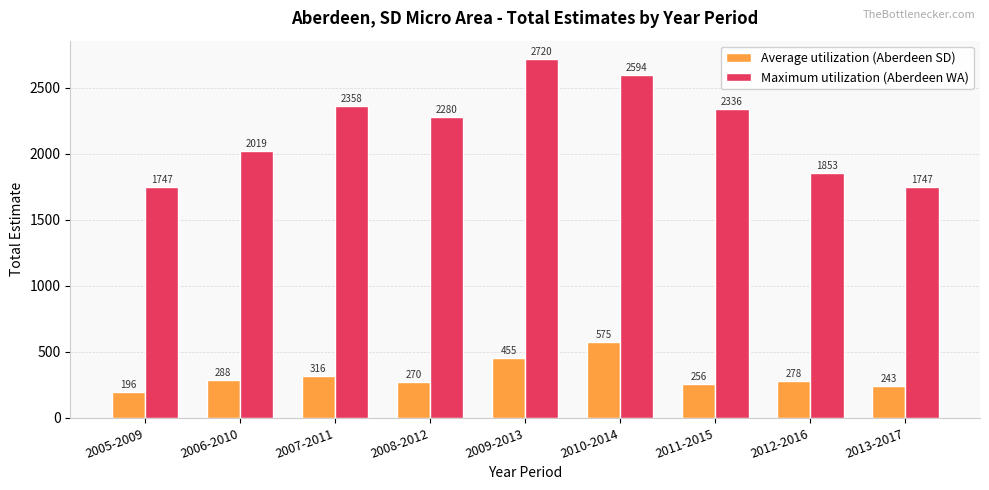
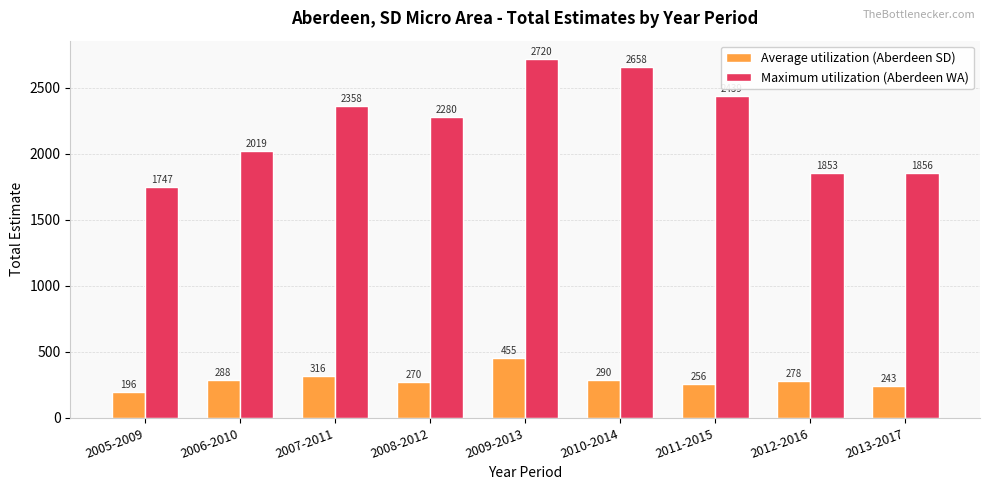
  {
    "Average utilization (Aberdeen SD)": {
      "2005-2009": 196,
      "2006-2010": 288,
      "2007-2011": 316,
      "2008-2012": 270,
      "2009-2013": 455,
-     "2010-2014": 575,
+     "2010-2014": 290,
      "2011-2015": 256,
      "2012-2016": 278,
      "2013-2017": 243
    },
    "Maximum utilization (Aberdeen WA)": {
      "2005-2009": 1747,
      "2006-2010": 2019,
      "2007-2011": 2358,
      "2008-2012": 2280,
      "2009-2013": 2720,
-     "2010-2014": 2594,
-     "2011-2015": 2340,
+     "2010-2014": 2658,
+     "2011-2015": 2440,
      "2012-2016": 1853,
-     "2013-2017": 1747
+     "2013-2017": 1856
    }
  }
